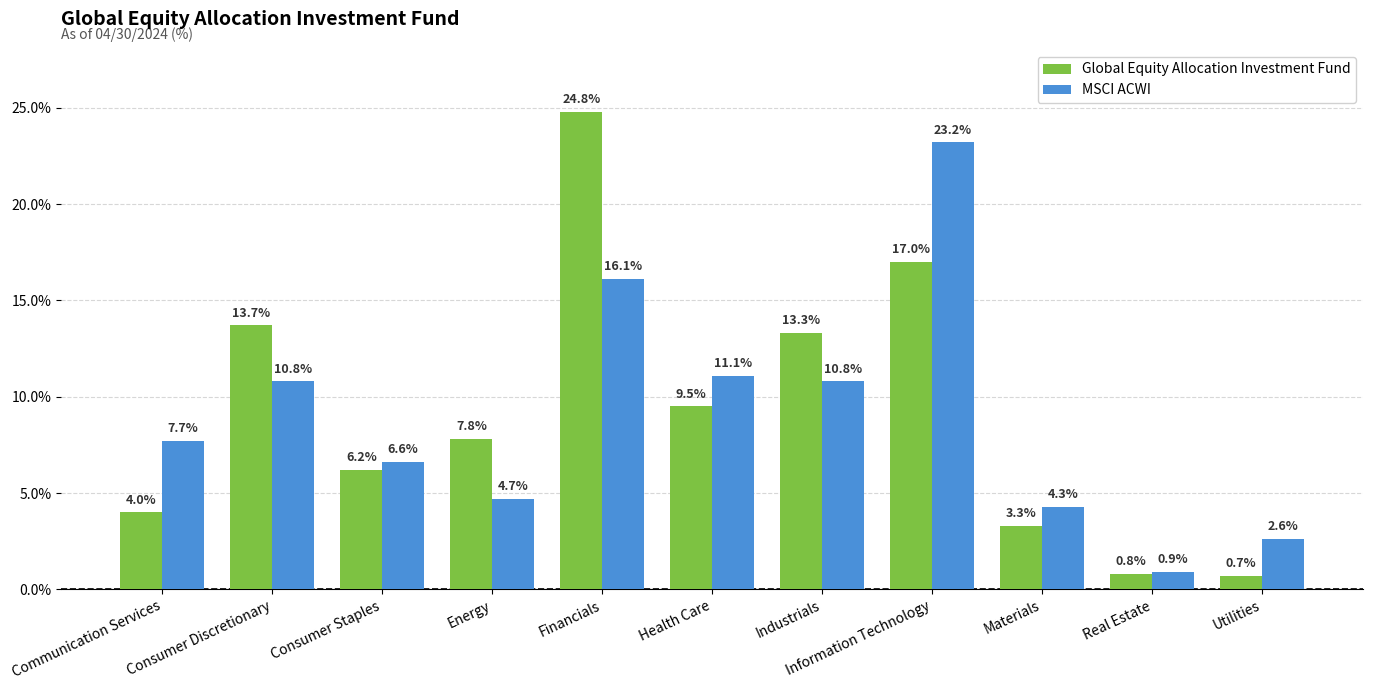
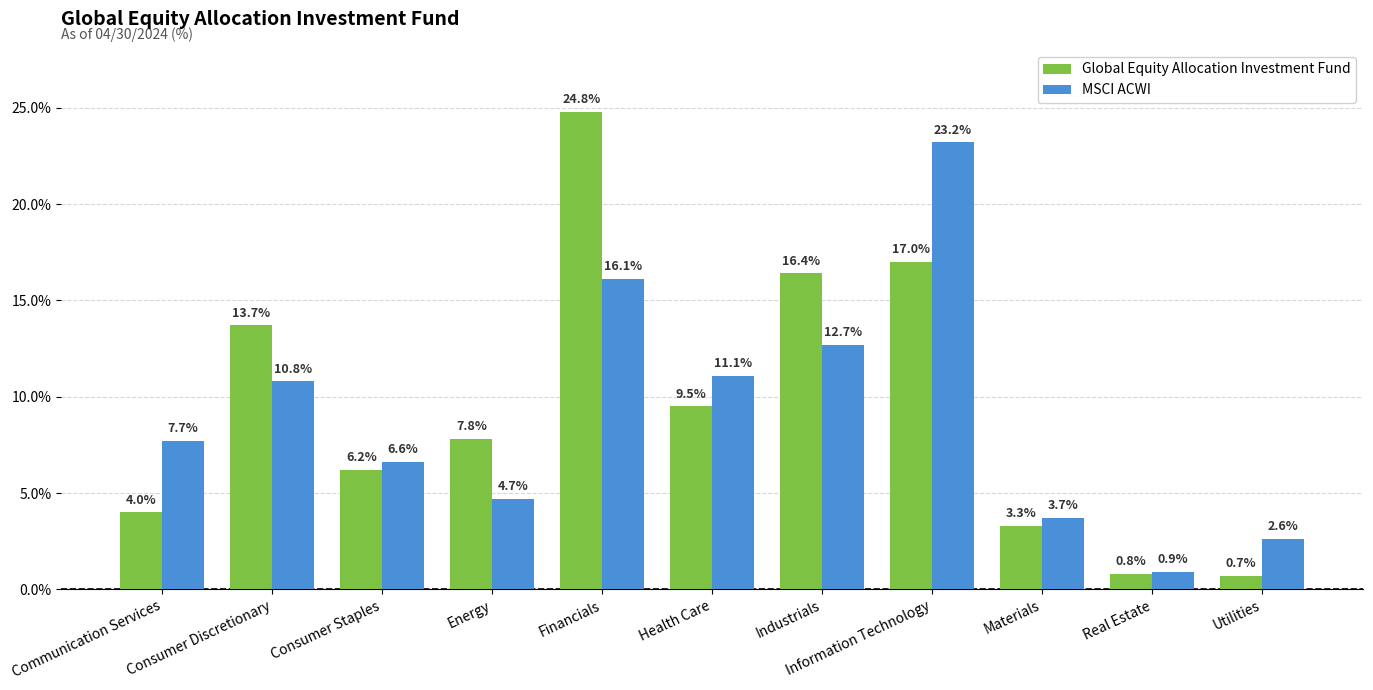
  {
    "Global Equity Allocation Investment Fund": {
      "Communication Services": "4.0%",
      "Consumer Discretionary": "13.7%",
      "Consumer Staples": "6.2%",
      "Energy": "7.8%",
      "Financials": "24.8%",
      "Health Care": "9.5%",
-     "Industrials": "13.3%",
+     "Industrials": "16.4%",
      "Information Technology": "17.0%",
      "Materials": "3.3%",
      "Real Estate": "0.8%",
      "Utilities": "0.7%"
    },
    "MSCI ACWI": {
      "Communication Services": "7.7%",
      "Consumer Discretionary": "10.8%",
      "Consumer Staples": "6.6%",
      "Energy": "4.7%",
      "Financials": "16.1%",
      "Health Care": "11.1%",
-     "Industrials": "10.8%",
+     "Industrials": "12.7%",
      "Information Technology": "23.2%",
-     "Materials": "4.3%",
+     "Materials": "3.7%",
      "Real Estate": "0.9%",
      "Utilities": "2.6%"
    }
  }
